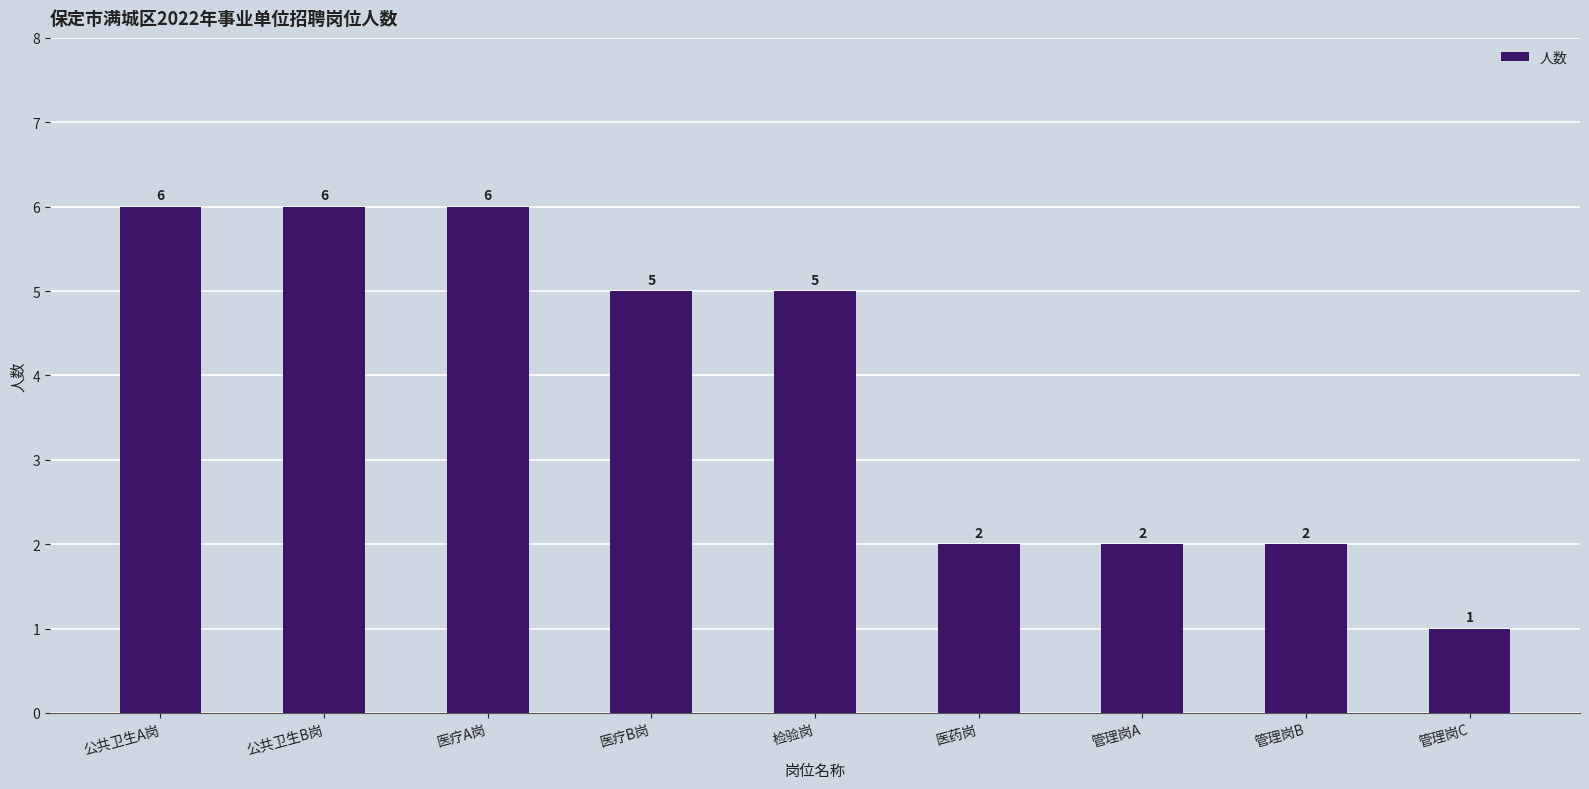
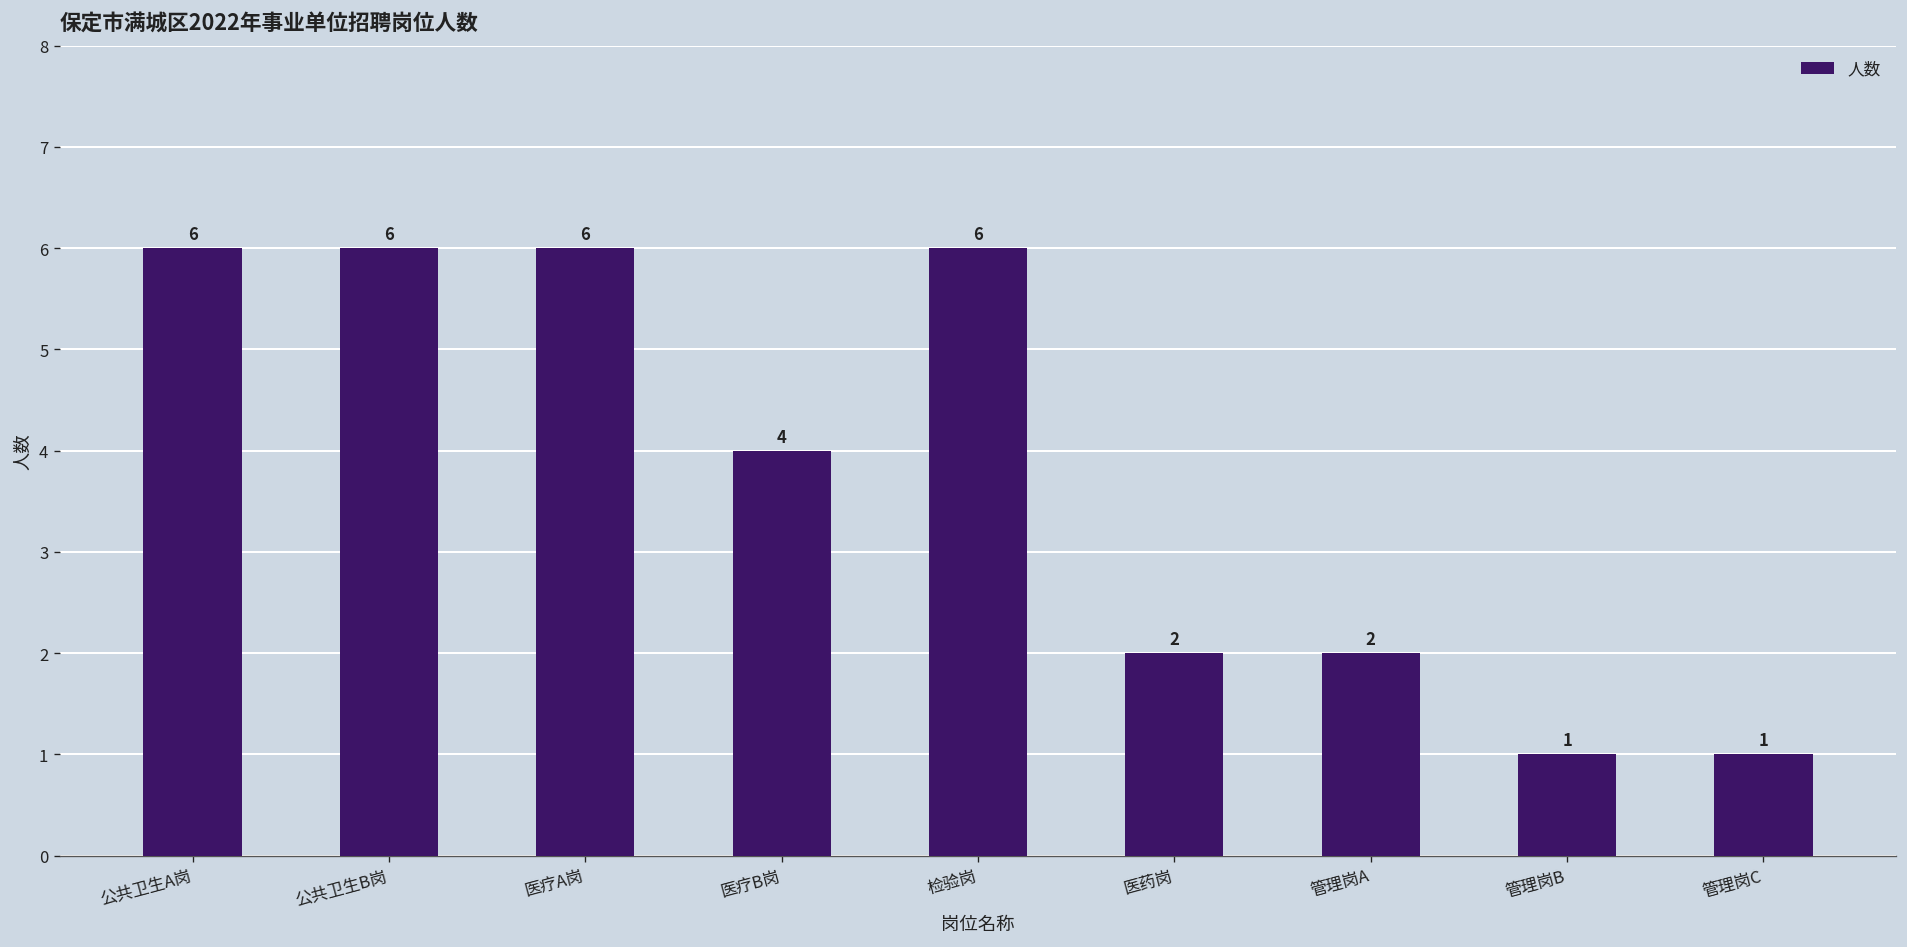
  {
    "公共卫生A岗": 6,
    "公共卫生B岗": 6,
    "医疗A岗": 6,
-   "医疗B岗": 5,
-   "检验岗": 5,
+   "医疗B岗": 4,
+   "检验岗": 6,
    "医药岗": 2,
    "管理岗A": 2,
-   "管理岗B": 2,
+   "管理岗B": 1,
    "管理岗C": 1
  }
